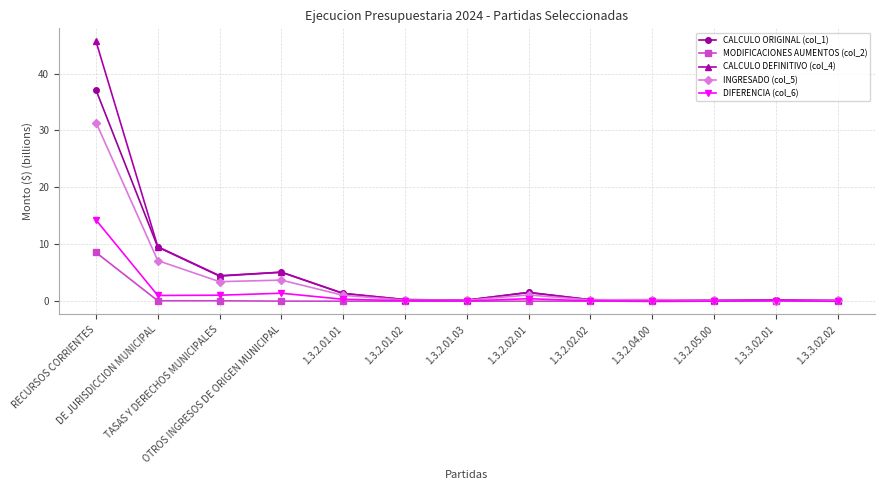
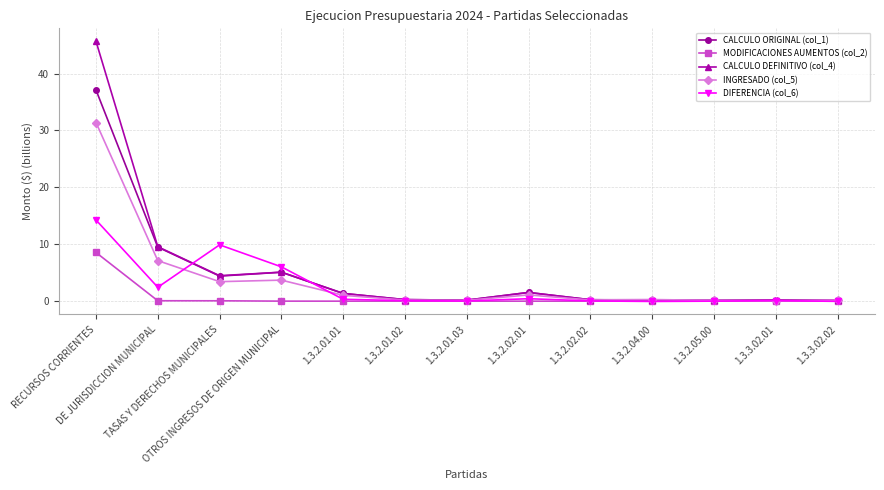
  {
    "DIFERENCIA (col_6)": {
      "RECURSOS CORRIENTES": 14,
-     "DE JURISDICCION MUNICIPAL": 1,
-     "TASAS Y DERECHOS MUNICIPALES": 1,
-     "OTROS INGRESOS DE ORIGEN MUNICIPAL": 1
+     "DE JURISDICCION MUNICIPAL": 2,
+     "TASAS Y DERECHOS MUNICIPALES": 10,
+     "OTROS INGRESOS DE ORIGEN MUNICIPAL": 6
    }
  }
